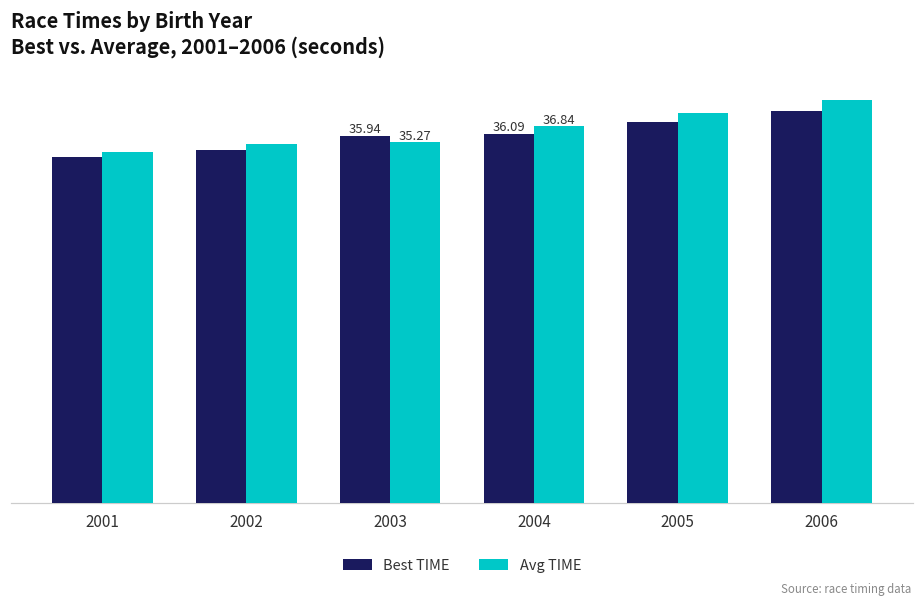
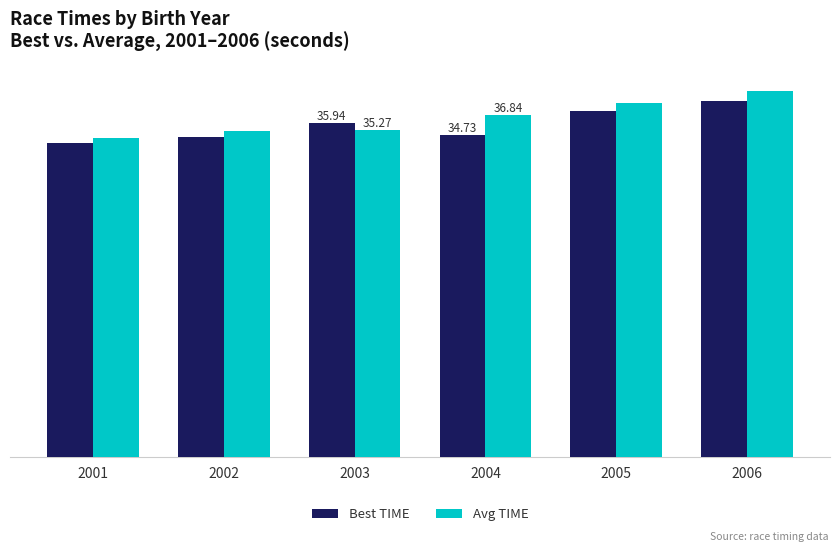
  {
    "Best TIME": {
      "2003": 35.94,
-     "2004": 36.09
+     "2004": 34.73
    },
    "Avg TIME": {
      "2003": 35.27,
      "2004": 36.84
    }
  }
